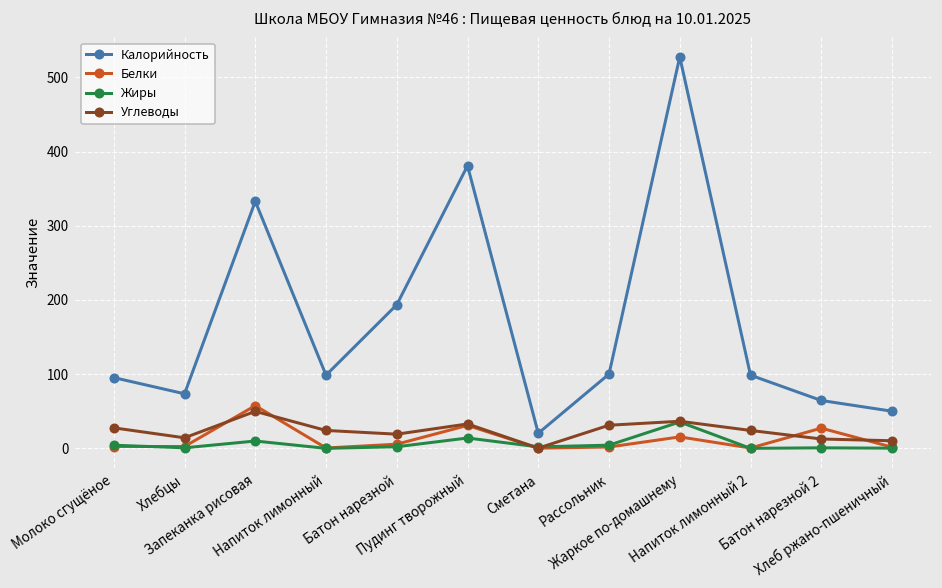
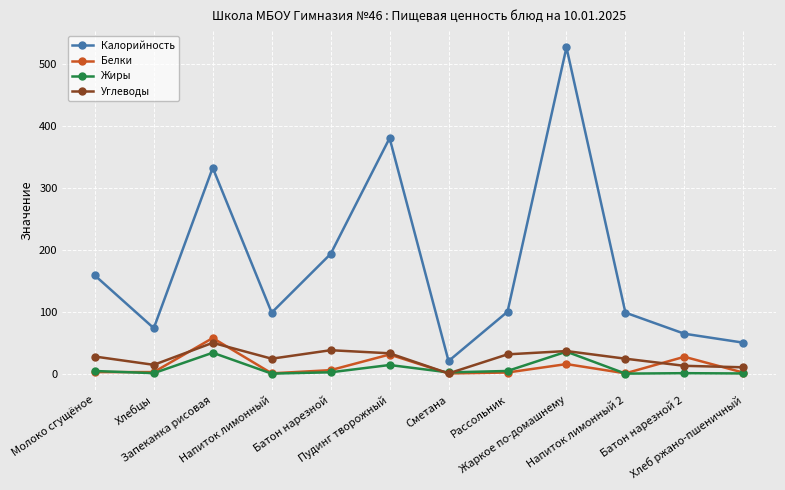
  {
    "Калорийность": {
-     "Молоко сгущёное": 100,
+     "Молоко сгущёное": 160,
      "Хлебцы": 70,
      "Запеканка рисовая": 330,
      "Напиток лимонный": 100,
      "Батон нарезной": 190,
      "Пудинг творожный": 380,
      "Сметана": 20,
      "Рассольник": 100,
      "Жаркое по-домашнему": 530,
      "Напиток лимонный 2": 100,
      "Батон нарезной 2": 60,
      "Хлеб ржано-пшеничный": 50
    },
    "Белки": {
      "Запеканка рисовая": 60,
      "Жаркое по-домашнему": 20,
      "Батон нарезной 2": 30
    },
    "Жиры": {
-     "Запеканка рисовая": 10,
+     "Запеканка рисовая": 30,
      "Пудинг творожный": 10,
      "Батон нарезной 2": 0
    },
    "Углеводы": {
      "Молоко сгущёное": 30,
      "Хлебцы": 10,
      "Запеканка рисовая": 50,
      "Напиток лимонный": 20,
-     "Батон нарезной": 20,
+     "Батон нарезной": 40,
      "Рассольник": 30,
      "Напиток лимонный 2": 20,
      "Батон нарезной 2": 10,
      "Хлеб ржано-пшеничный": 10
    }
  }
